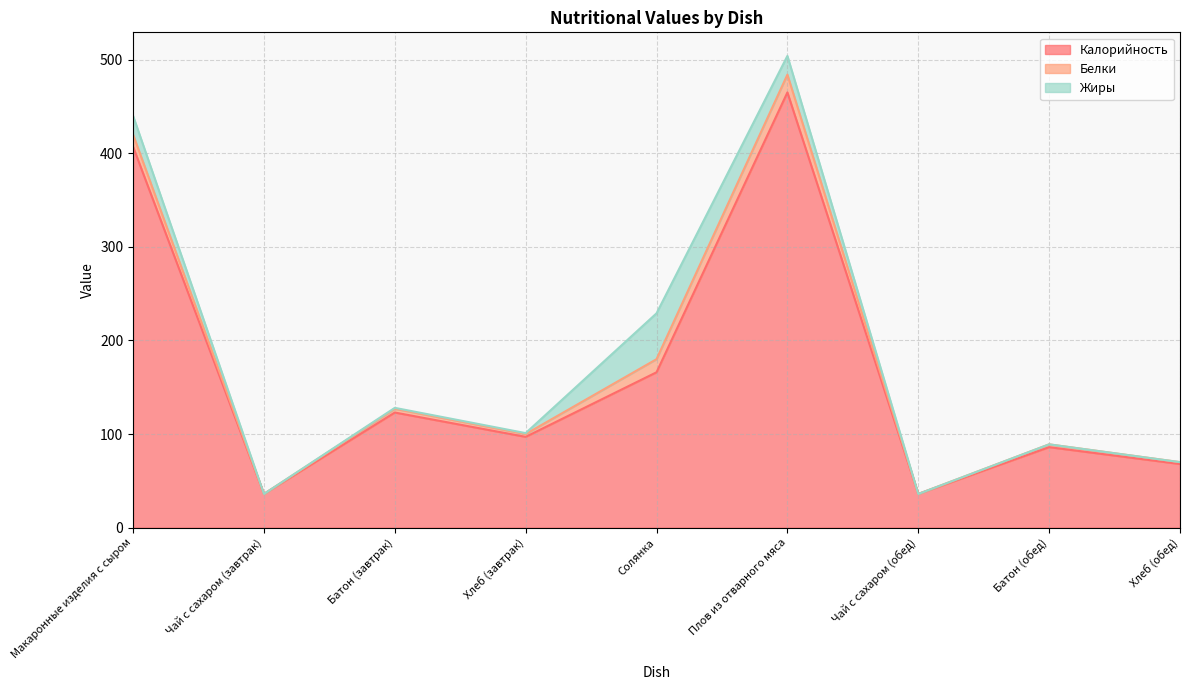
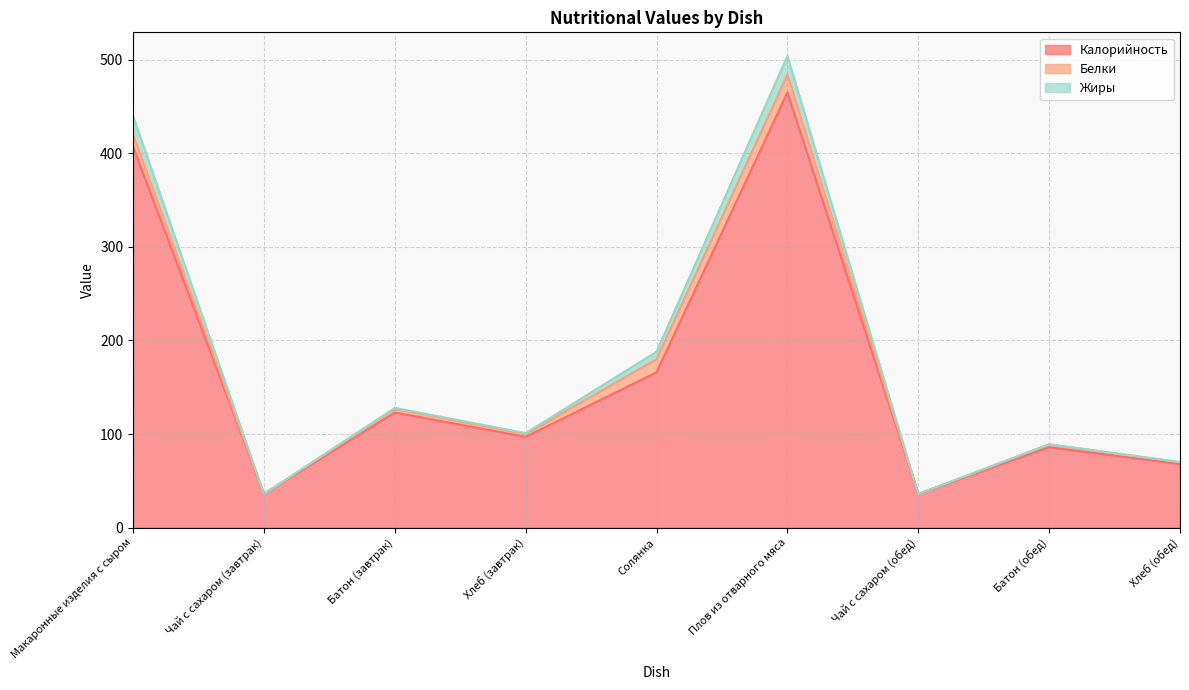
  {
    "Жиры": {
      "Макаронные изделия с сыром": 20,
-     "Солянка": 50,
+     "Солянка": 10,
      "Плов из отварного мяса": 20
    }
  }
